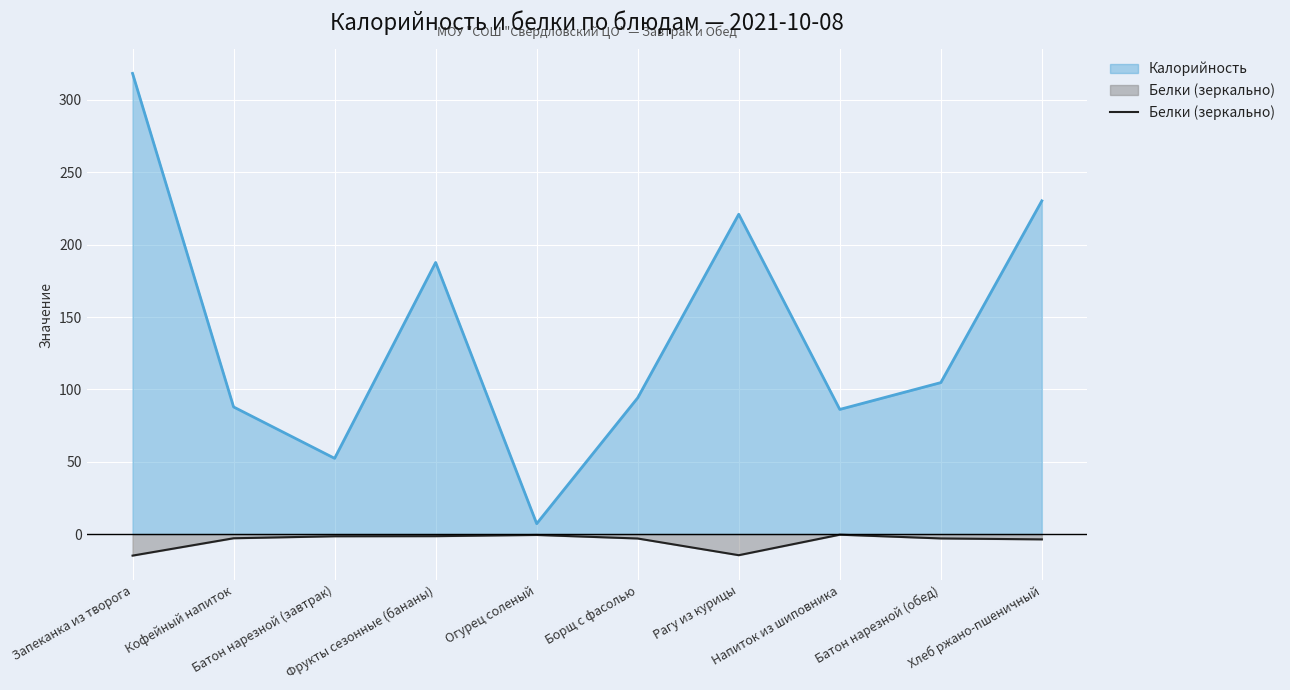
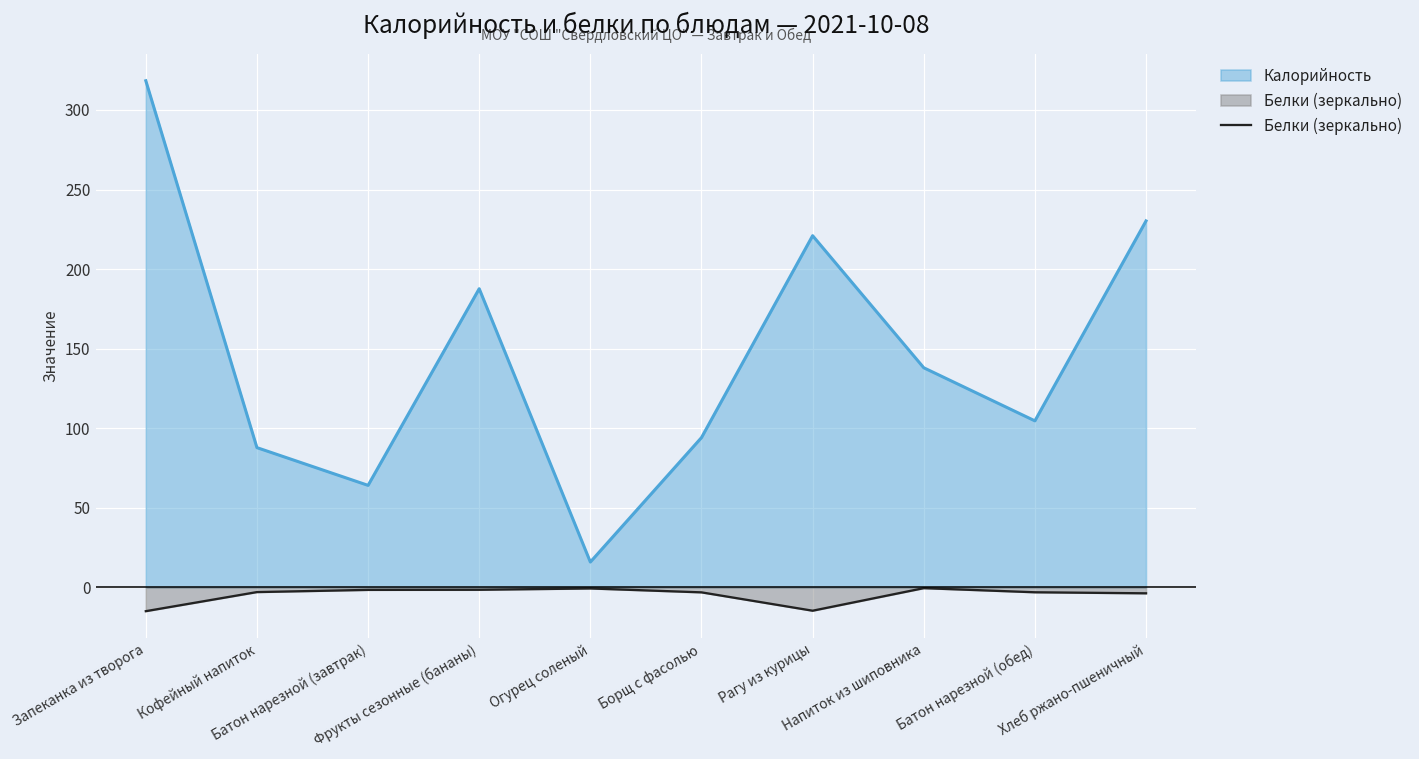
  {
    "Калорийность": {
      "Запеканка из творога": 318,
      "Кофейный напиток": 88,
-     "Батон нарезной (завтрак)": 52,
+     "Батон нарезной (завтрак)": 64,
      "Фрукты сезонные (бананы)": 188,
-     "Огурец соленый": 7,
+     "Огурец соленый": 16,
      "Борщ с фасолью": 94,
      "Рагу из курицы": 221,
-     "Напиток из шиповника": 86,
+     "Напиток из шиповника": 138,
      "Батон нарезной (обед)": 105,
      "Хлеб ржано-пшеничный": 230
    }
  }
